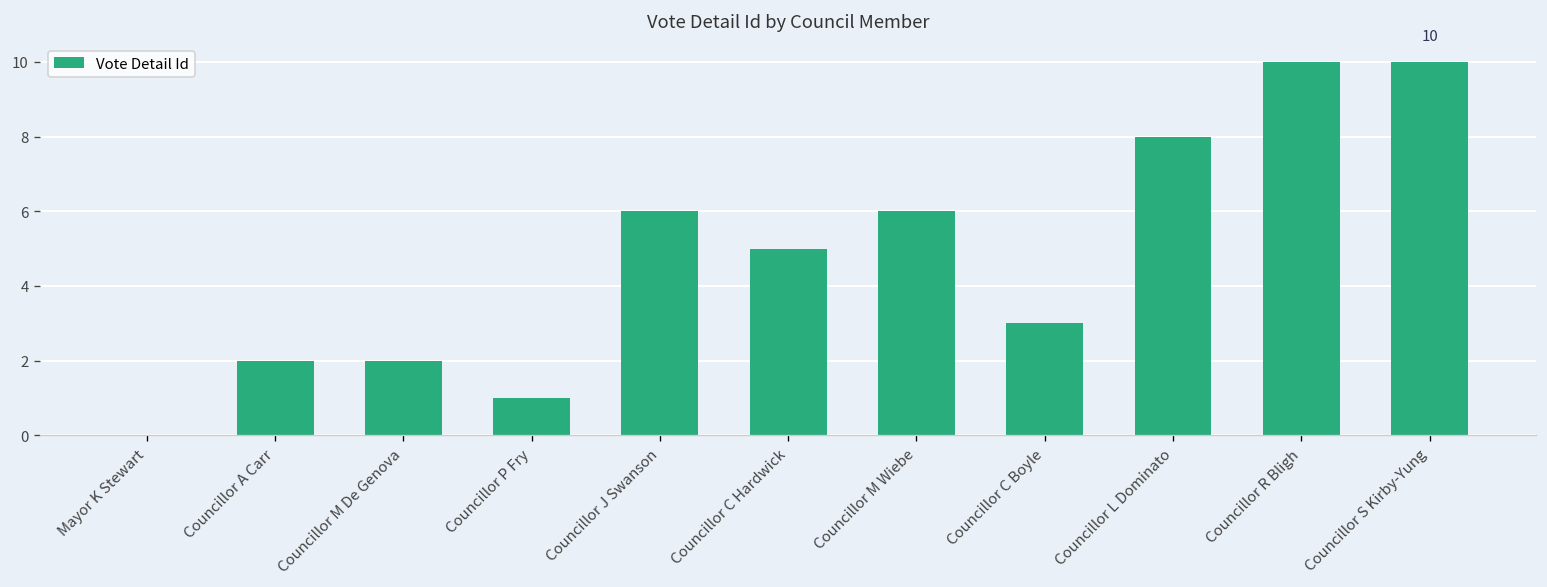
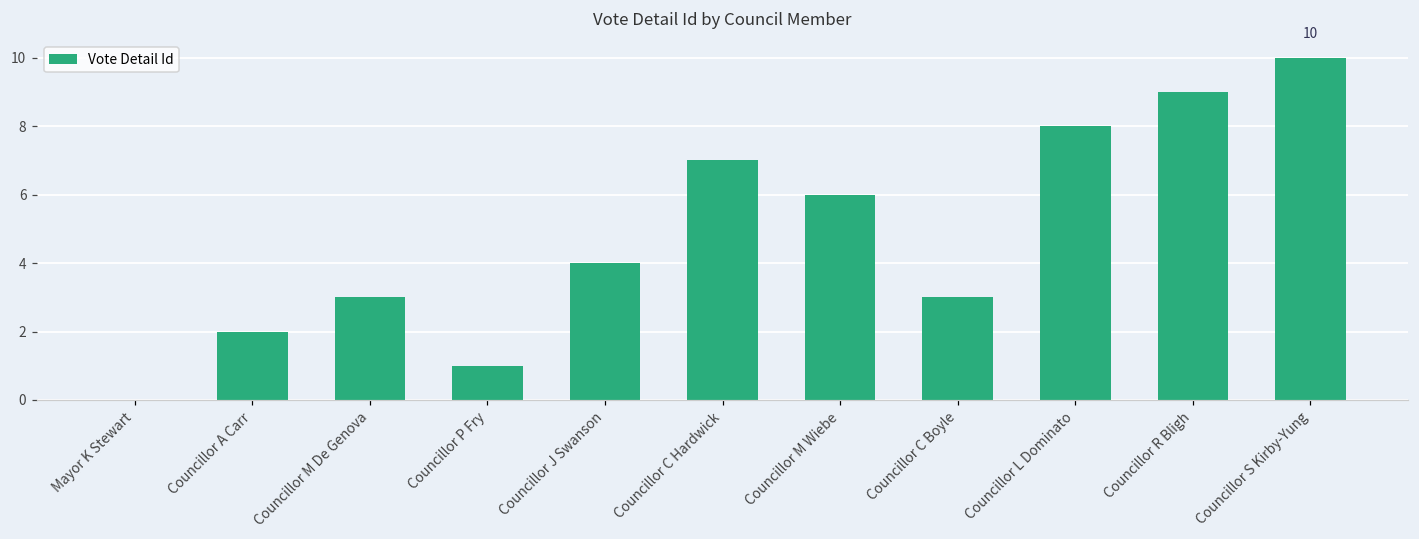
  {
    "Mayor K Stewart": 0.0,
    "Councillor A Carr": 2.0,
-   "Councillor M De Genova": 2.0,
+   "Councillor M De Genova": 3.0,
    "Councillor P Fry": 1.0,
-   "Councillor J Swanson": 6.0,
-   "Councillor C Hardwick": 5.0,
+   "Councillor J Swanson": 4.0,
+   "Councillor C Hardwick": 7.0,
    "Councillor M Wiebe": 6.0,
    "Councillor C Boyle": 3.0,
    "Councillor L Dominato": 8.0,
-   "Councillor R Bligh": 10.0
+   "Councillor R Bligh": 9.0
  }
